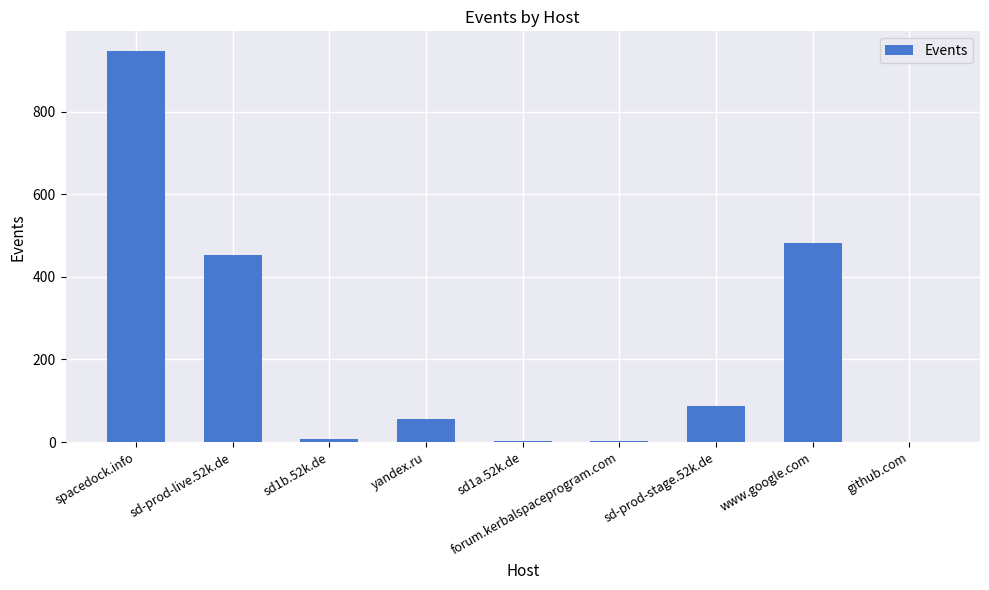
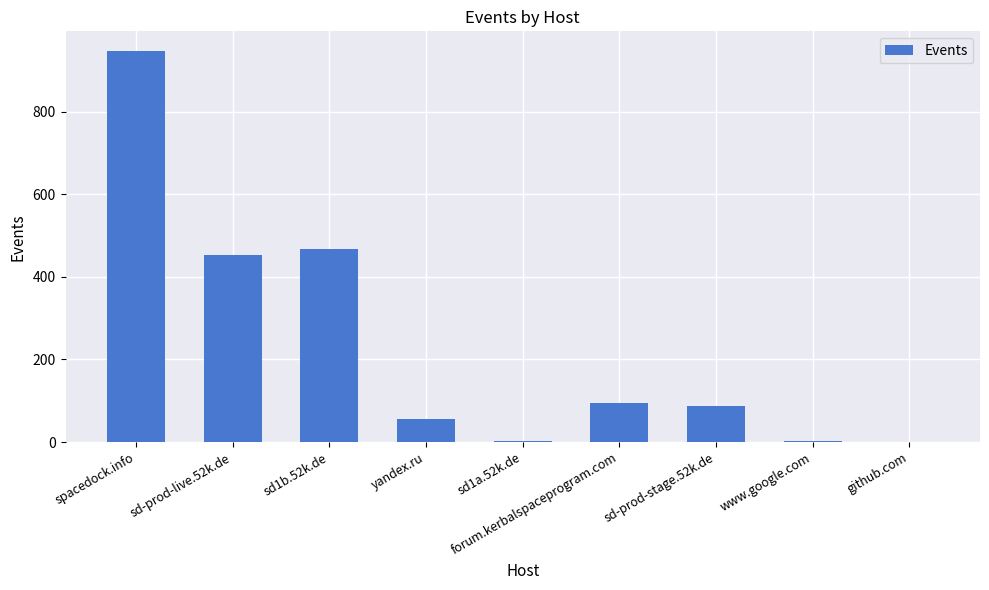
  {
    "spacedock.info": 950,
    "sd-prod-live.52k.de": 450,
-   "sd1b.52k.de": 10,
+   "sd1b.52k.de": 470,
    "yandex.ru": 60,
-   "forum.kerbalspaceprogram.com": 0,
+   "forum.kerbalspaceprogram.com": 100,
    "sd-prod-stage.52k.de": 90,
-   "www.google.com": 480
+   "www.google.com": 0
  }
